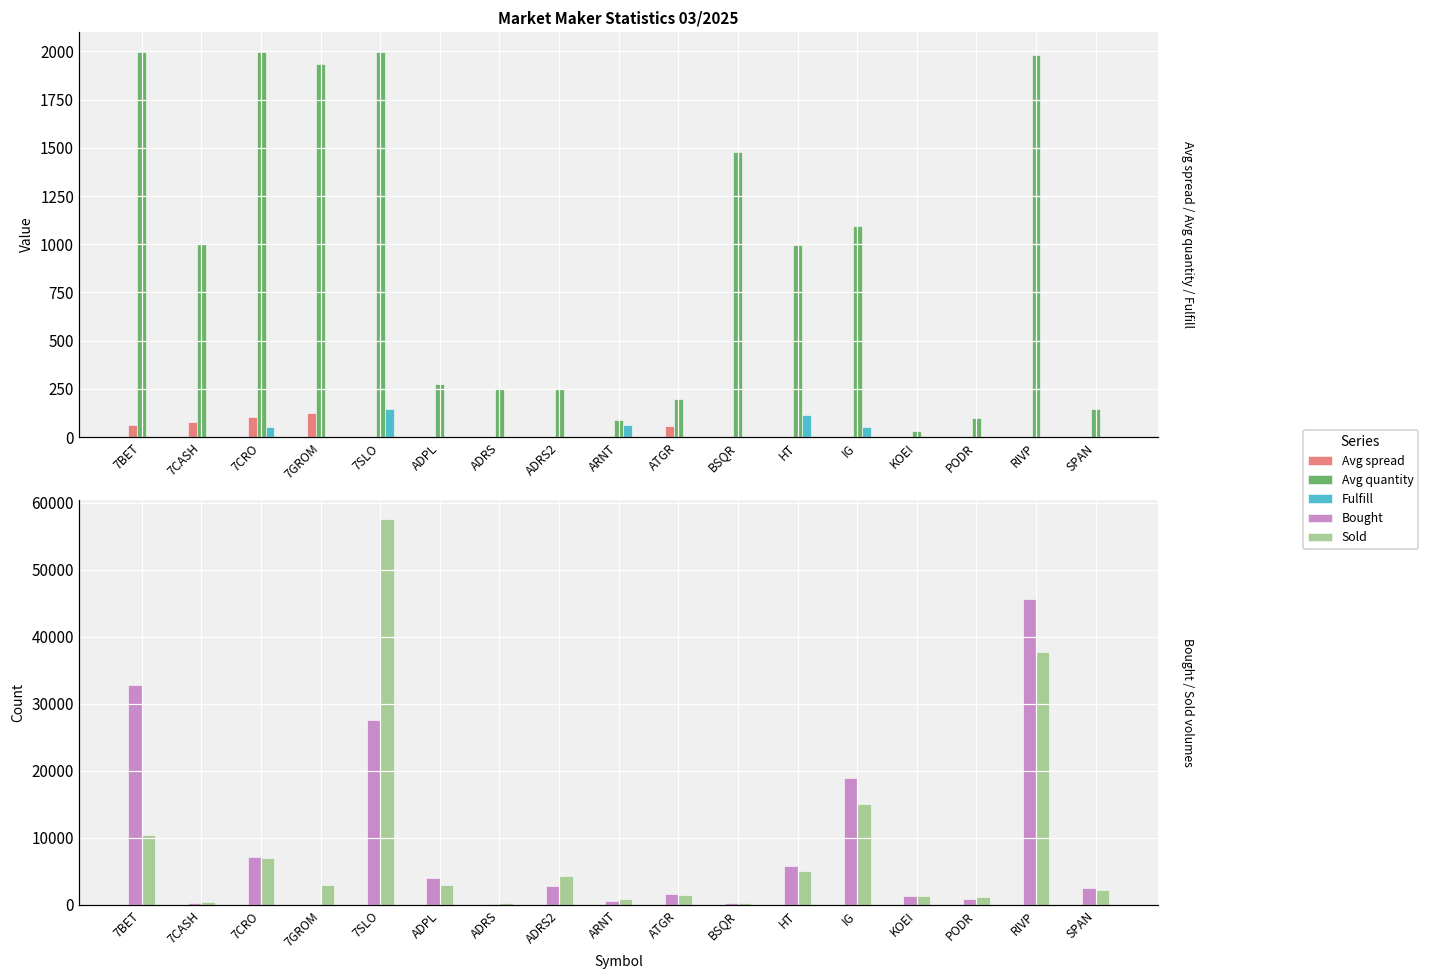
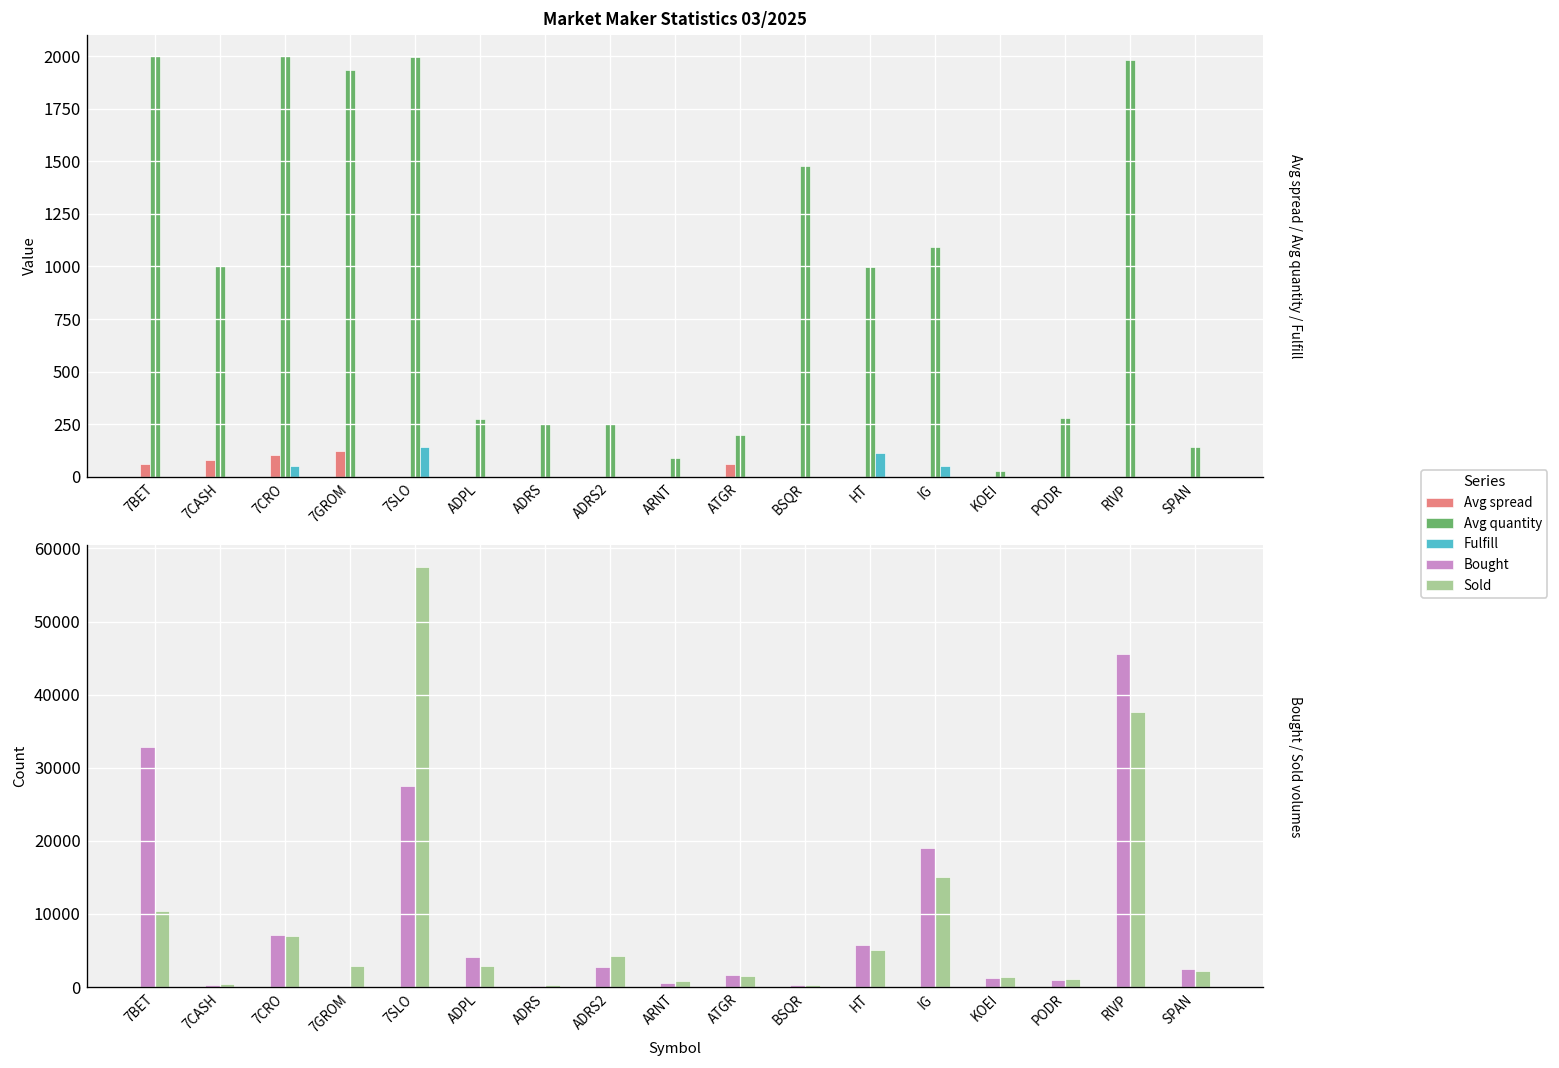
  {
    "Market Maker Statistics 03/2025": {
      "Avg spread": {
        "7BET": 60,
        "7CASH": 80,
        "7CRO": 100,
        "7GROM": 120,
        "ATGR": 60
      },
      "Avg quantity": {
        "7BET": 2000,
        "7CASH": 1000,
        "7CRO": 2000,
        "7GROM": 1930,
        "7SLO": 1990,
        "ADPL": 270,
        "ADRS": 250,
        "ADRS2": 250,
        "ARNT": 90,
        "ATGR": 200,
        "BSQR": 1480,
        "HT": 1000,
        "IG": 1090,
        "KOEI": 30,
-       "PODR": 100,
+       "PODR": 280,
        "RIVP": 1980,
        "SPAN": 140
      },
      "Fulfill": {
        "7CRO": 50,
        "7SLO": 140,
-       "ARNT": 60,
+       "ARNT": 0,
        "HT": 110,
        "IG": 50
      }
    }
  }
